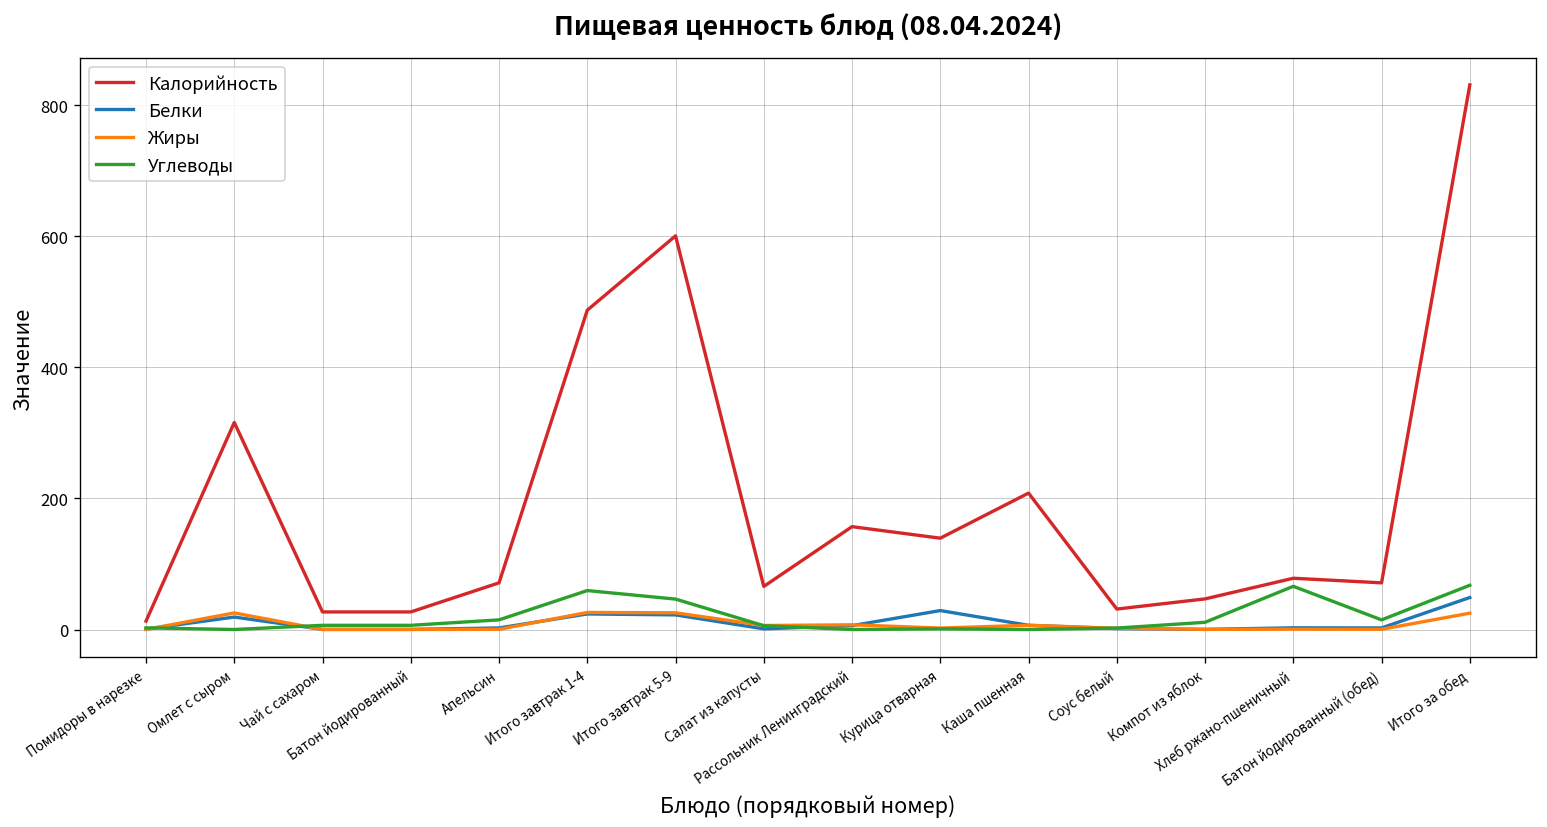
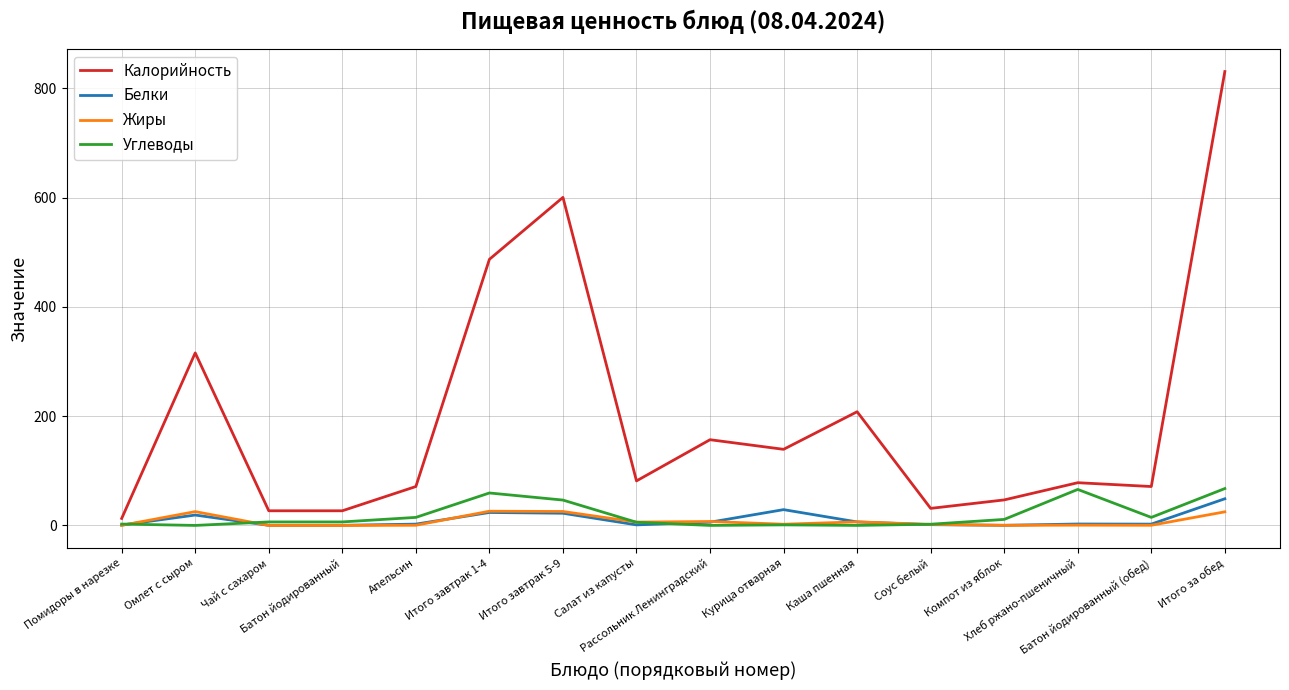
  {
    "Калорийность": {
      "Помидоры в нарезке": 10,
      "Омлет с сыром": 320,
      "Чай с сахаром": 30,
      "Батон йодированный": 30,
      "Апельсин": 70,
      "Итого завтрак 1-4": 490,
      "Итого завтрак 5-9": 600,
-     "Салат из капусты": 70,
+     "Салат из капусты": 80,
      "Рассольник Ленинградский": 160,
      "Курица отварная": 140,
      "Каша пшенная": 210,
      "Соус белый": 30,
      "Компот из яблок": 50,
      "Хлеб ржано-пшеничный": 80,
      "Батон йодированный (обед)": 70,
      "Итого за обед": 830
    },
    "Белки": {
      "Омлет с сыром": 20,
      "Салат из капусты": 0,
      "Курица отварная": 30,
      "Итого за обед": 50
    },
    "Жиры": {
      "Омлет с сыром": 30,
      "Итого за обед": 20
    },
    "Углеводы": {
      "Омлет с сыром": 0,
      "Чай с сахаром": 10,
      "Батон йодированный": 10,
      "Апельсин": 10,
      "Итого завтрак 1-4": 60,
      "Итого завтрак 5-9": 50,
      "Рассольник Ленинградский": 0,
      "Каша пшенная": 0,
      "Компот из яблок": 10,
      "Хлеб ржано-пшеничный": 70,
      "Батон йодированный (обед)": 10,
      "Итого за обед": 70
    }
  }
